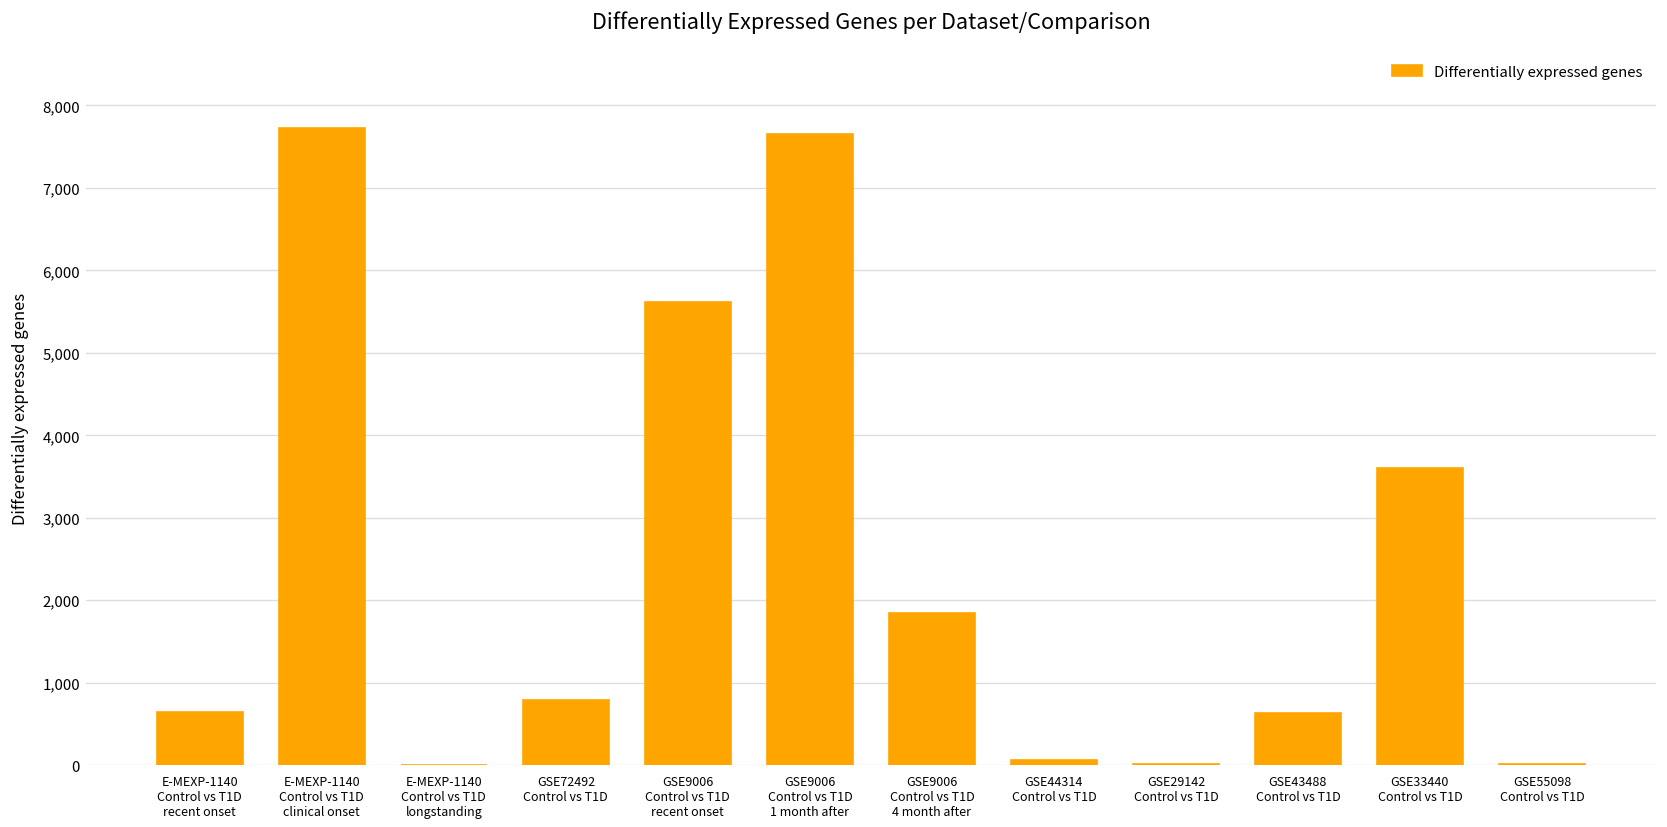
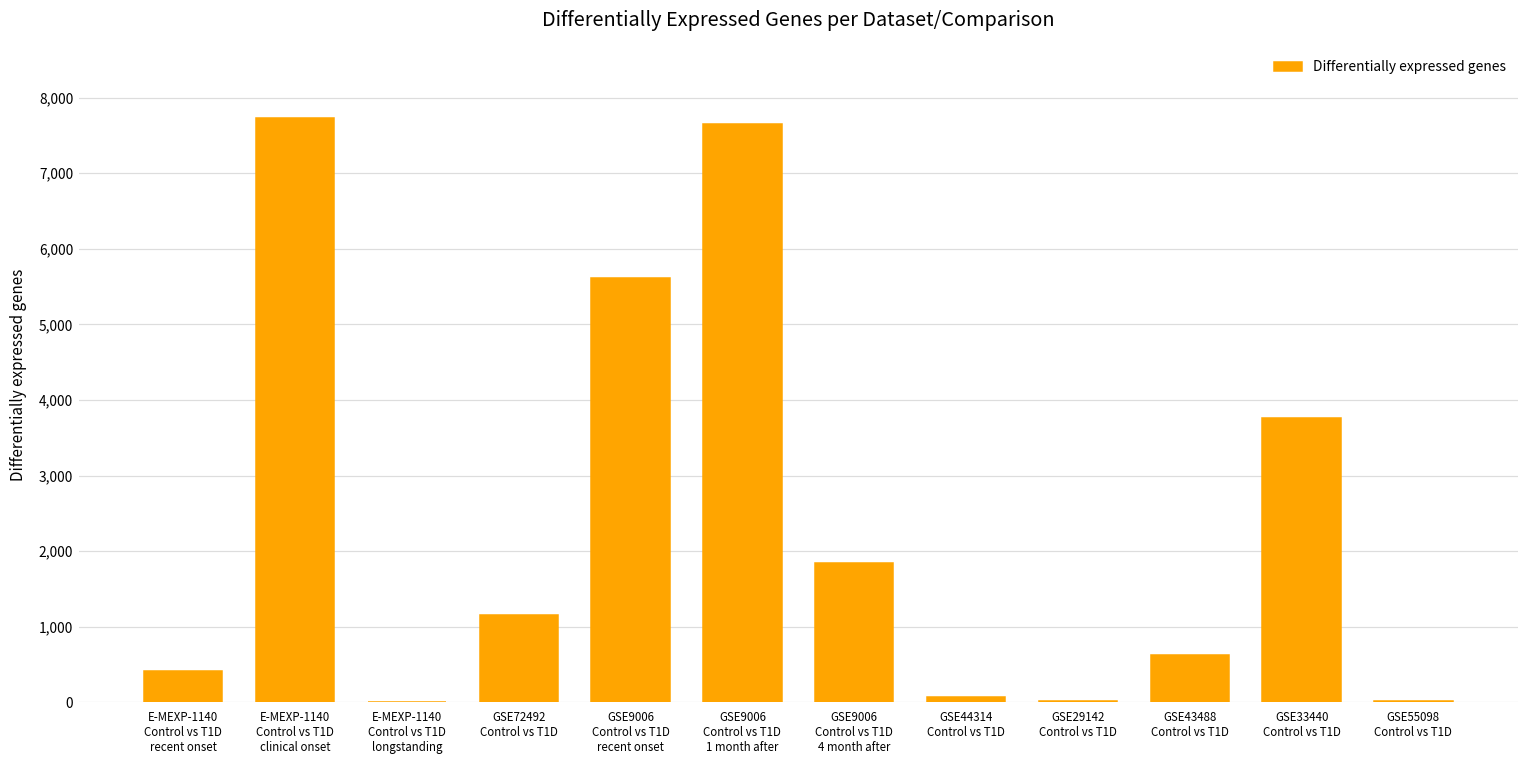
  {
-   "E-MEXP-1140 Control vs T1D recent onset": "600",
+   "E-MEXP-1140 Control vs T1D recent onset": "400",
    "E-MEXP-1140 Control vs T1D clinical onset": "7,700",
-   "GSE72492 Control vs T1D": "800",
+   "GSE72492 Control vs T1D": "1,200",
    "GSE9006 Control vs T1D recent onset": "5,600",
    "GSE9006 Control vs T1D 1 month after": "7,700",
    "GSE9006 Control vs T1D 4 month after": "1,800",
    "GSE44314 Control vs T1D": "100",
    "GSE43488 Control vs T1D": "600",
-   "GSE33440 Control vs T1D": "3,600"
+   "GSE33440 Control vs T1D": "3,800"
  }
